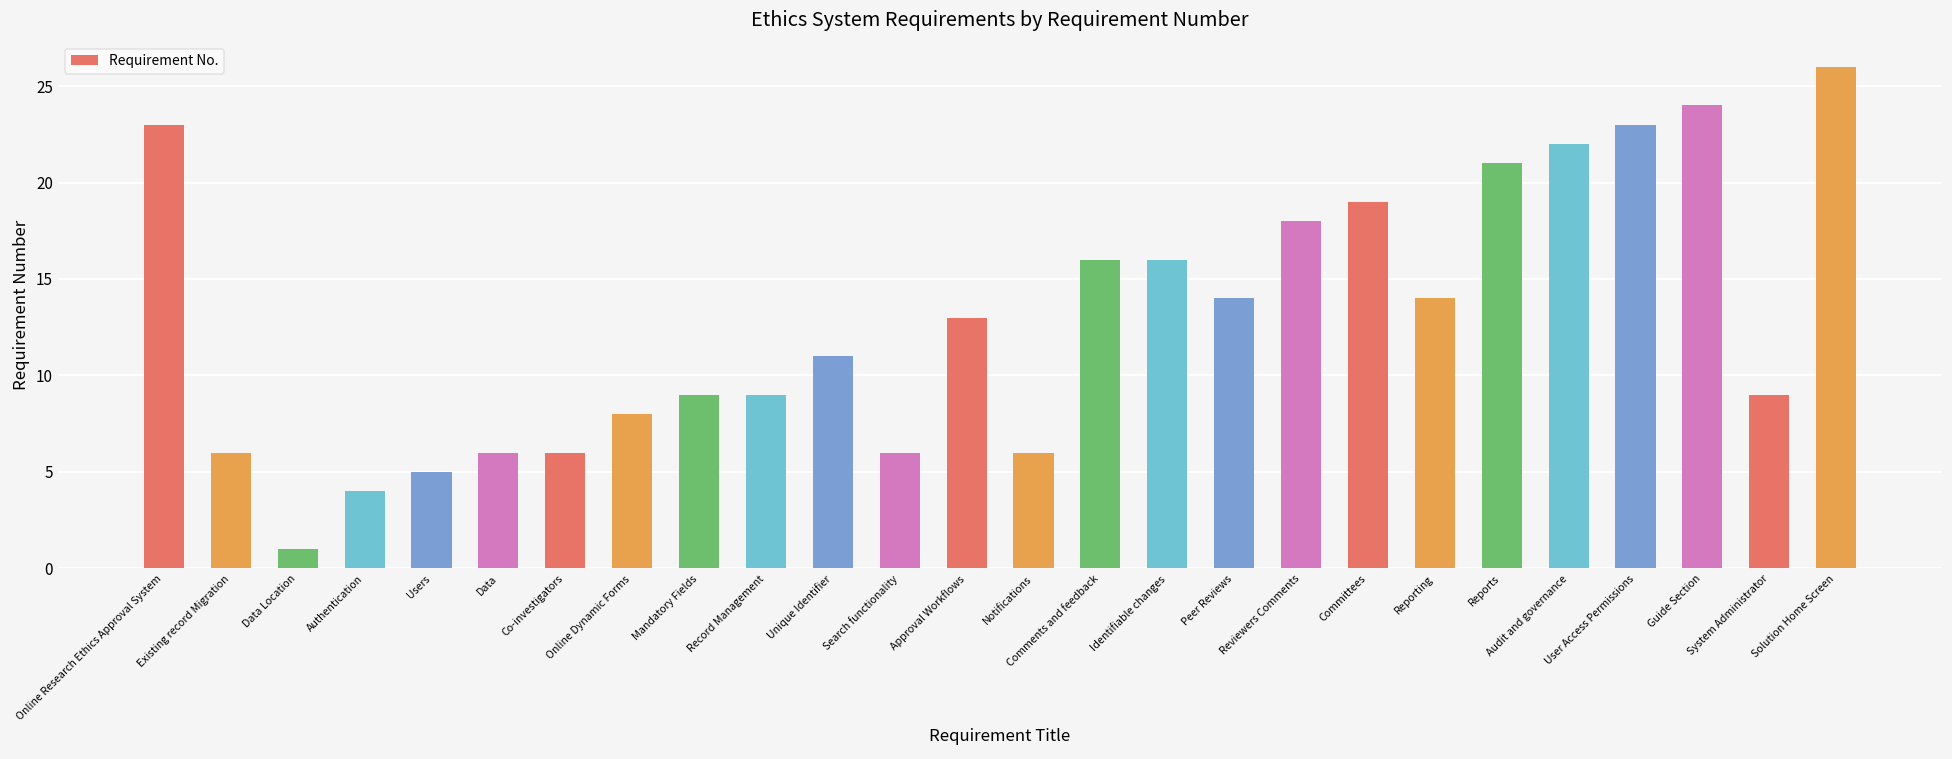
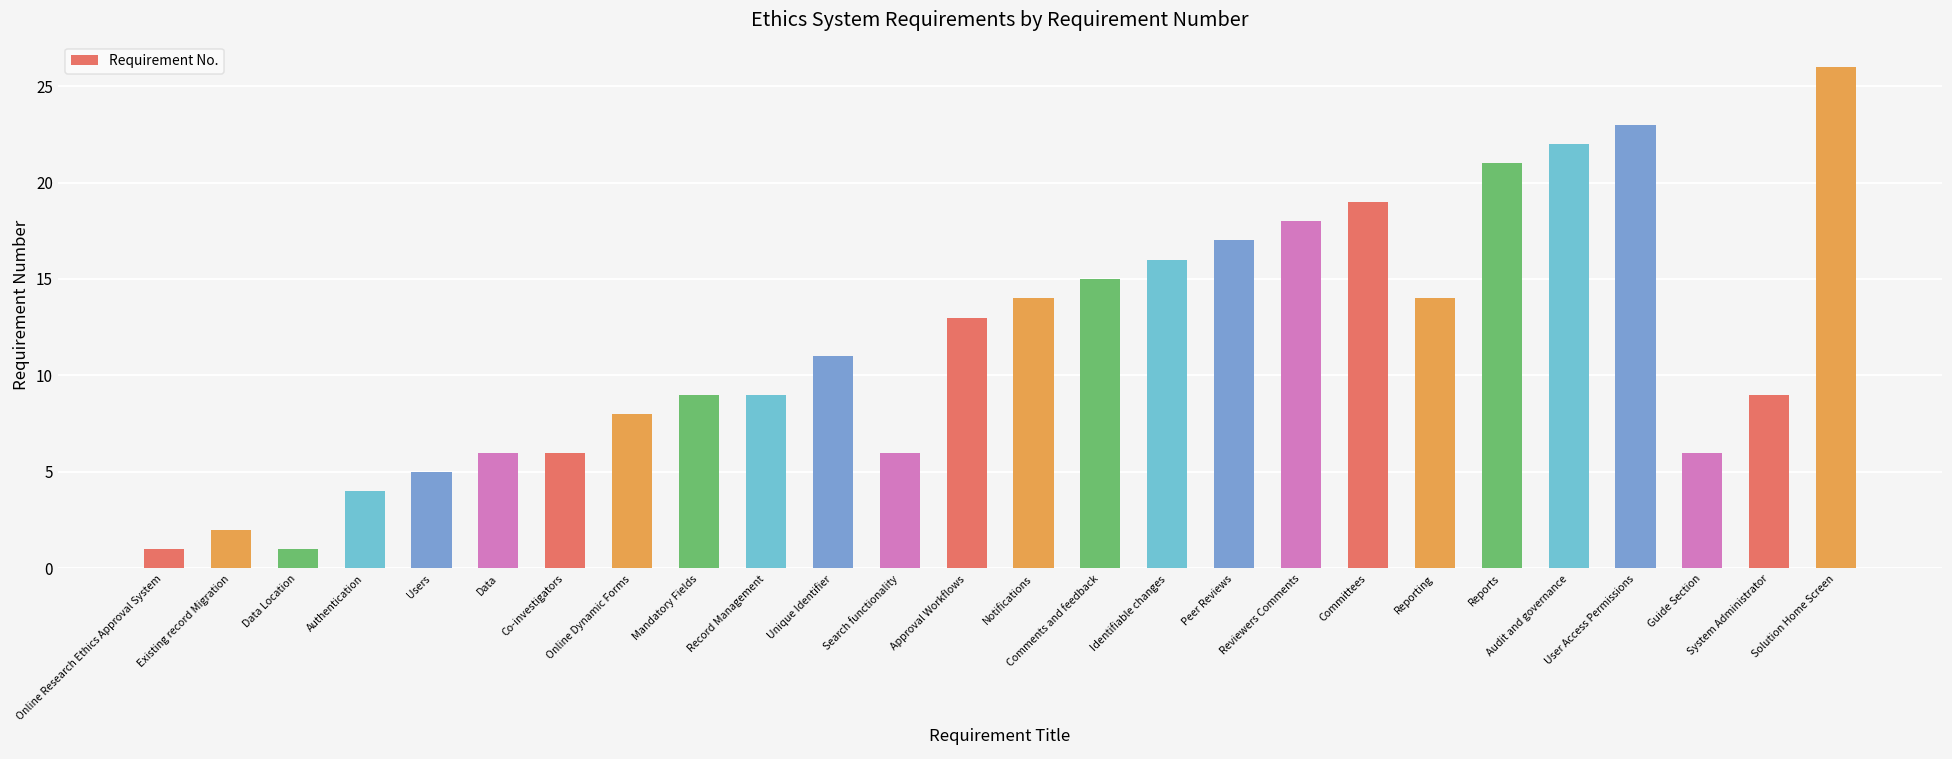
  {
-   "Online Research Ethics Approval System": 23,
-   "Existing record Migration": 6,
+   "Online Research Ethics Approval System": 1,
+   "Existing record Migration": 2,
    "Data Location": 1,
    "Authentication": 4,
    "Users": 5,
    "Data": 6,
    "Co-investigators": 6,
    "Online Dynamic Forms": 8,
    "Mandatory Fields": 9,
    "Record Management": 9,
    "Unique Identifier": 11,
    "Search functionality": 6,
    "Approval Workflows": 13,
-   "Notifications": 6,
-   "Comments and feedback": 16,
+   "Notifications": 14,
+   "Comments and feedback": 15,
    "Identifiable changes": 16,
-   "Peer Reviews": 14,
+   "Peer Reviews": 17,
    "Reviewers Comments": 18,
    "Committees": 19,
    "Reporting": 14,
    "Reports": 21,
    "Audit and governance": 22,
    "User Access Permissions": 23,
-   "Guide Section": 24,
+   "Guide Section": 6,
    "System Administrator": 9,
    "Solution Home Screen": 26
  }
